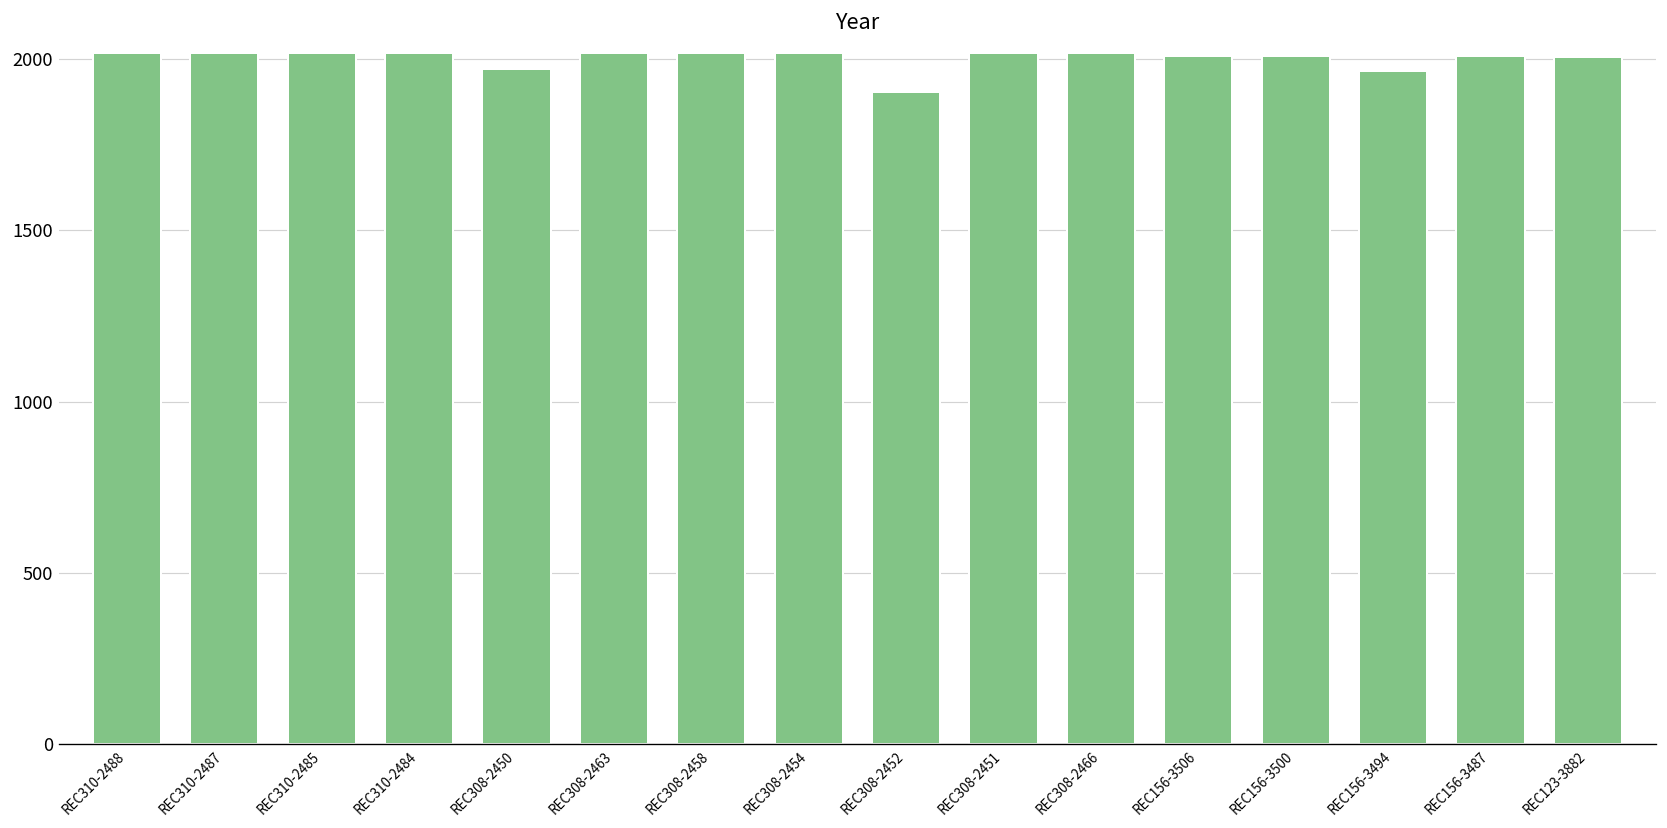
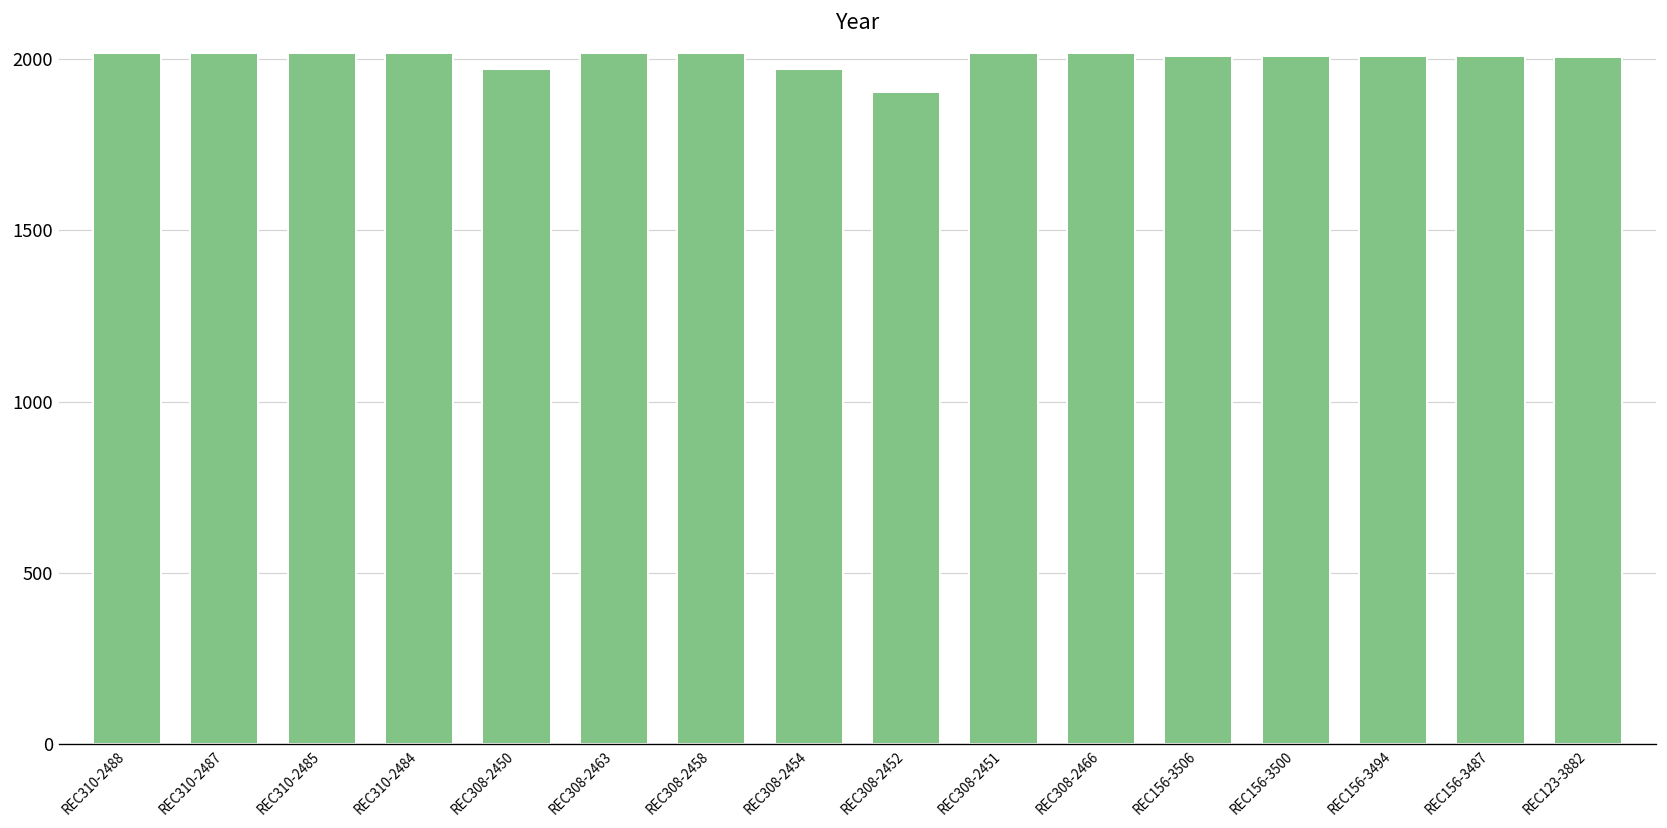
  {
    "REC310-2488": 2020,
    "REC310-2487": 2020,
    "REC310-2485": 2020,
    "REC310-2484": 2020,
    "REC308-2450": 1970,
    "REC308-2463": 2020,
    "REC308-2458": 2020,
-   "REC308-2454": 2020,
+   "REC308-2454": 1970,
    "REC308-2452": 1900,
    "REC308-2451": 2020,
    "REC308-2466": 2020,
    "REC156-3506": 2010,
    "REC156-3500": 2010,
-   "REC156-3494": 1960,
+   "REC156-3494": 2010,
    "REC156-3487": 2010,
    "REC123-3882": 2010
  }
